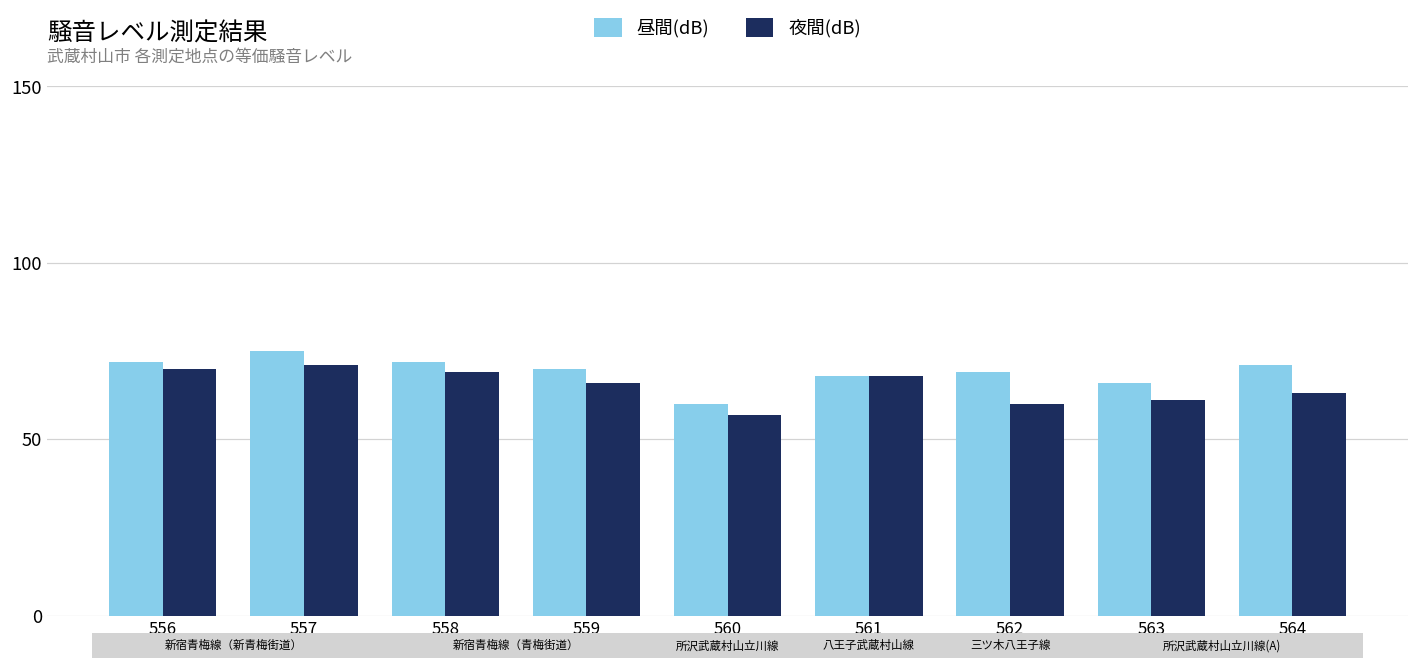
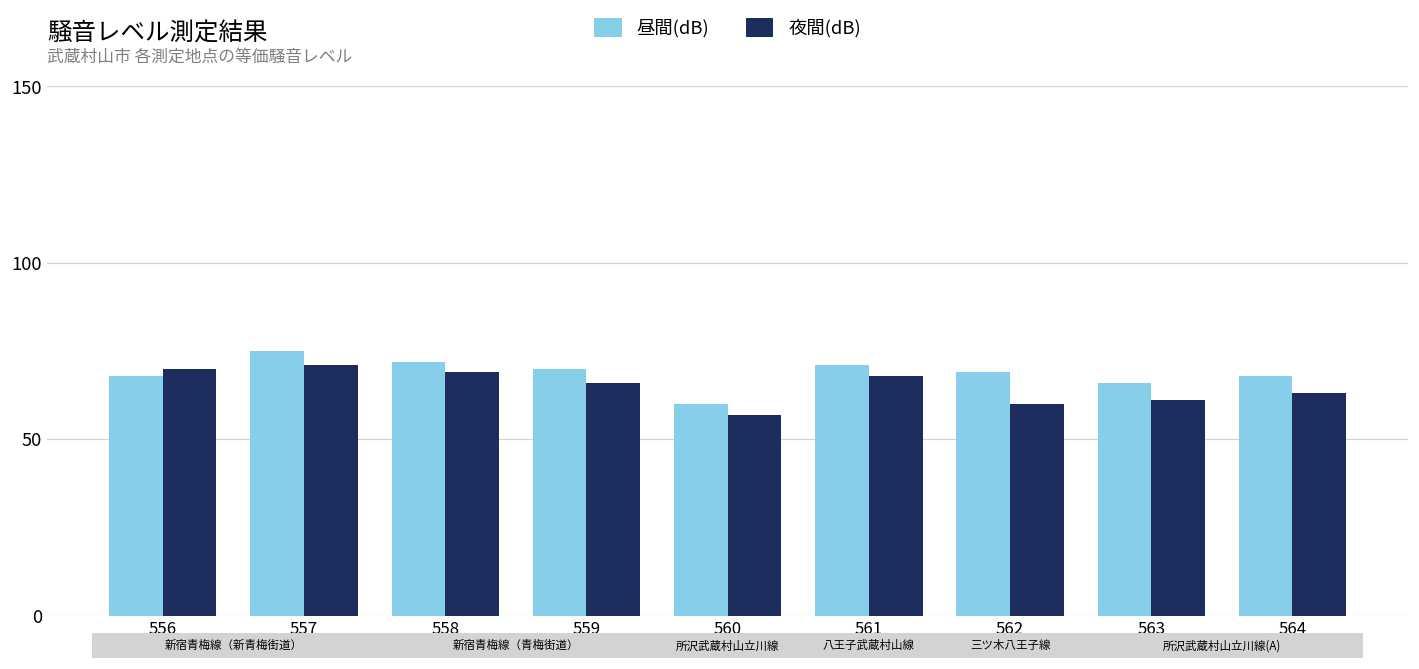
  {
    "昼間(dB)": {
-     "556": 72,
+     "556": 68,
      "557": 75,
      "558": 72,
      "559": 70,
      "560": 60,
-     "561": 68,
+     "561": 71,
      "562": 69,
      "563": 66,
-     "564": 71
+     "564": 68
    },
    "夜間(dB)": {
      "556": 70,
      "557": 71,
      "558": 69,
      "559": 66,
      "560": 57,
      "561": 68,
      "562": 60,
      "563": 61,
      "564": 63
    }
  }
